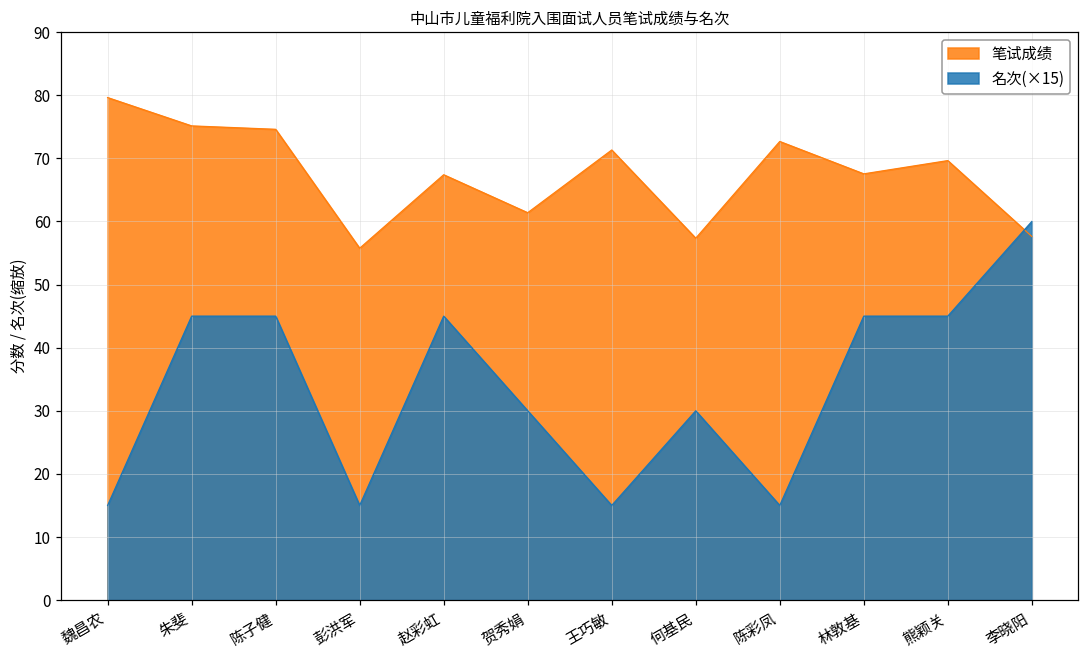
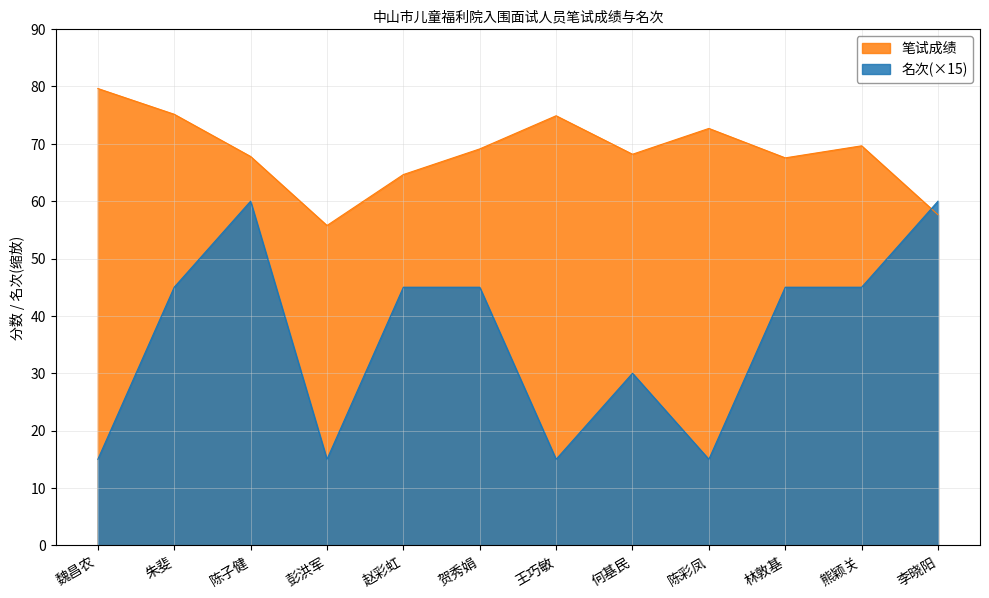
  {
    "笔试成绩": {
      "魏昌农": 80,
      "朱斐": 75,
-     "陈子健": 75,
+     "陈子健": 68,
      "彭洪军": 56,
-     "赵彩虹": 67,
-     "贺秀娟": 61,
-     "王巧敏": 71,
-     "何基民": 57,
+     "赵彩虹": 65,
+     "贺秀娟": 69,
+     "王巧敏": 75,
+     "何基民": 68,
      "陈彩凤": 73,
      "林敦基": 68,
      "熊颖关": 70,
      "李晓阳": 58
    },
    "名次(×15)": {
      "魏昌农": 15,
      "朱斐": 45,
-     "陈子健": 45,
+     "陈子健": 60,
      "彭洪军": 15,
      "赵彩虹": 45,
-     "贺秀娟": 30,
+     "贺秀娟": 45,
      "王巧敏": 15,
      "何基民": 30,
      "陈彩凤": 15,
      "林敦基": 45,
      "熊颖关": 45,
      "李晓阳": 60
    }
  }
